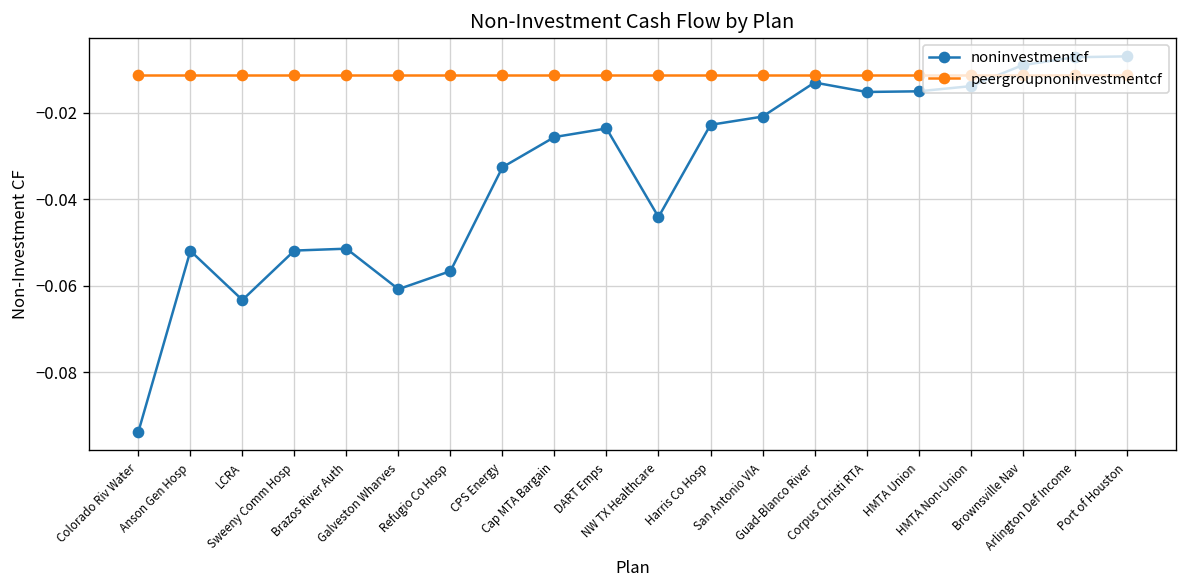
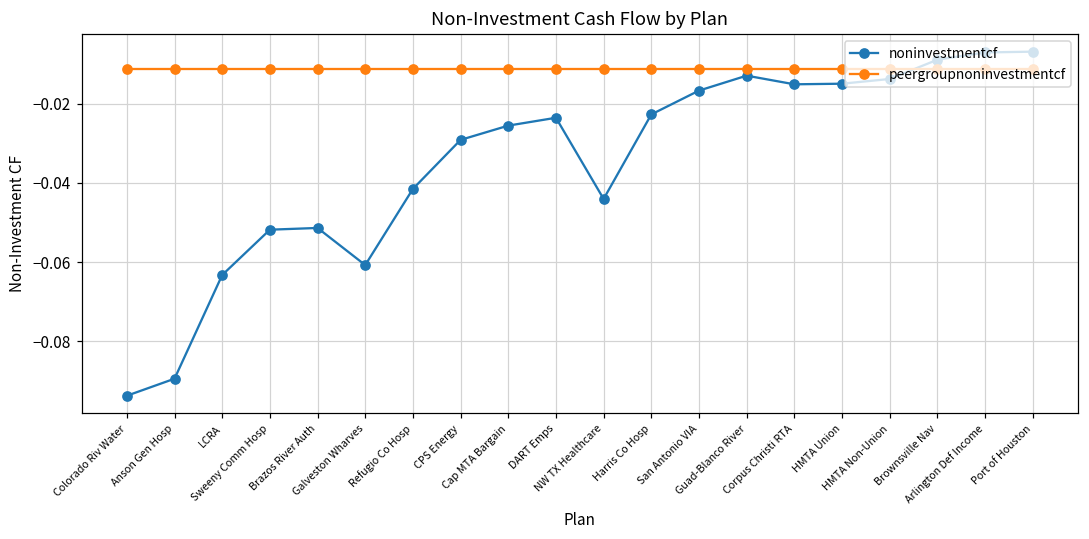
  {
    "noninvestmentcf": {
      "Colorado Riv Water": -0.094,
-     "Anson Gen Hosp": -0.052,
+     "Anson Gen Hosp": -0.089,
      "LCRA": -0.063,
      "Sweeny Comm Hosp": -0.052,
      "Brazos River Auth": -0.051,
      "Galveston Wharves": -0.061,
-     "Refugio Co Hosp": -0.057,
-     "CPS Energy": -0.033,
+     "Refugio Co Hosp": -0.042,
+     "CPS Energy": -0.029,
      "Cap MTA Bargain": -0.026,
      "DART Emps": -0.024,
      "NW TX Healthcare": -0.044,
      "Harris Co Hosp": -0.023,
-     "San Antonio VIA": -0.021,
+     "San Antonio VIA": -0.017,
      "Guad-Blanco River": -0.013,
      "Corpus Christi RTA": -0.015,
      "HMTA Union": -0.015
    },
    "peergroupnoninvestmentcf": {
      "Colorado Riv Water": -0.011,
      "Anson Gen Hosp": -0.011,
      "LCRA": -0.011,
      "Sweeny Comm Hosp": -0.011,
      "Brazos River Auth": -0.011,
      "Galveston Wharves": -0.011,
      "Refugio Co Hosp": -0.011,
      "CPS Energy": -0.011,
      "Cap MTA Bargain": -0.011,
      "DART Emps": -0.011,
      "NW TX Healthcare": -0.011,
      "Harris Co Hosp": -0.011,
      "San Antonio VIA": -0.011,
      "Guad-Blanco River": -0.011,
      "Corpus Christi RTA": -0.011,
      "HMTA Union": -0.011
    }
  }
